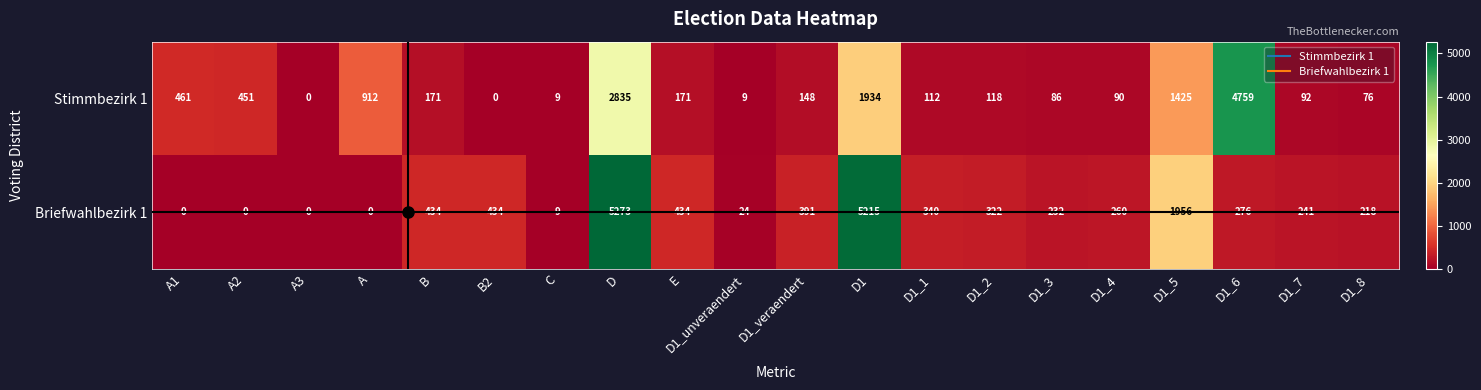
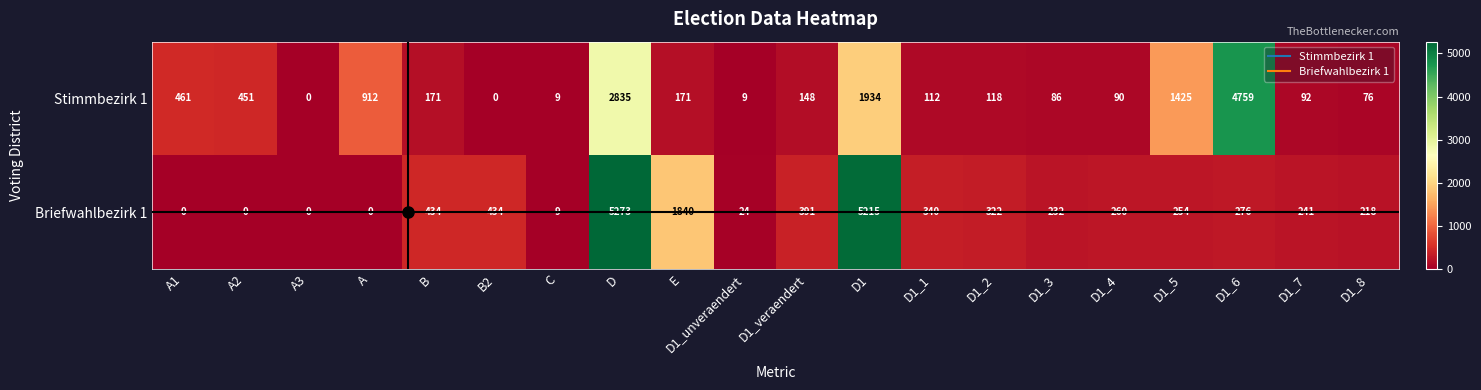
  {
    "Stimmbezirk 1": {
      "A1": 461,
      "A2": 451,
      "A3": 0,
      "A": 912,
      "B": 171,
      "B2": 0,
      "C": 9,
      "D": 2835,
      "E": 171,
      "D1_unveraendert": 9,
      "D1_veraendert": 148,
      "D1": 1934,
      "D1_1": 112,
      "D1_2": 118,
      "D1_3": 86,
      "D1_4": 90,
      "D1_5": 1425,
      "D1_6": 4759,
      "D1_7": 92,
      "D1_8": 76
    },
    "Briefwahlbezirk 1": {
      "A1": 0,
      "A2": 0,
      "A3": 0,
      "A": 0,
      "B": 434,
      "B2": 434,
      "C": 9,
      "D": 5273,
-     "E": 434,
+     "E": 1840,
      "D1_unveraendert": 24,
      "D1_veraendert": 391,
      "D1": 5215,
      "D1_1": 340,
      "D1_2": 322,
      "D1_3": 232,
      "D1_4": 260,
-     "D1_5": 1956,
+     "D1_5": 254,
      "D1_6": 276,
      "D1_7": 241,
      "D1_8": 218
    }
  }
